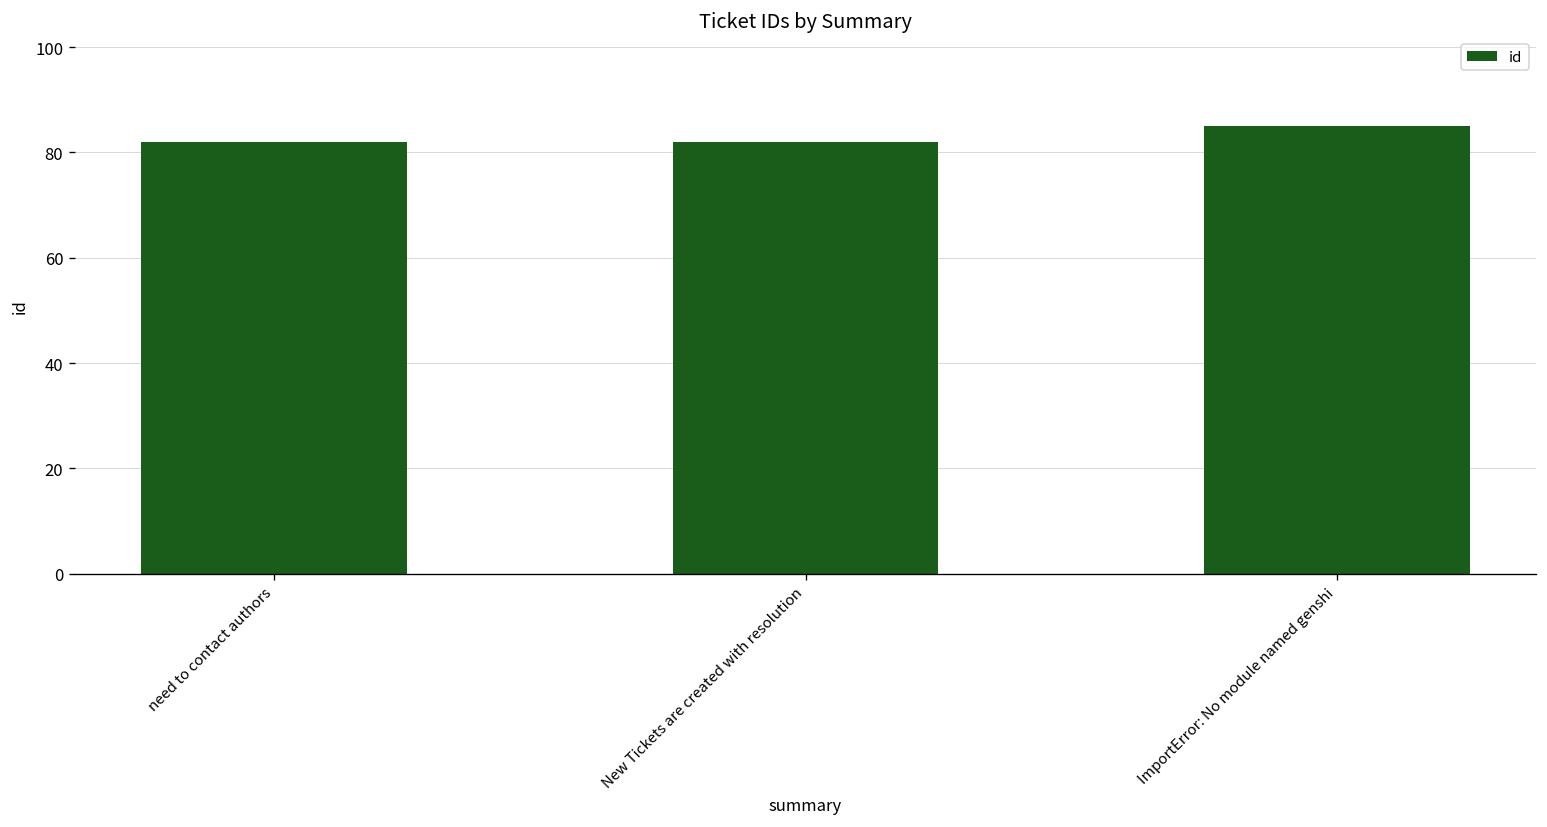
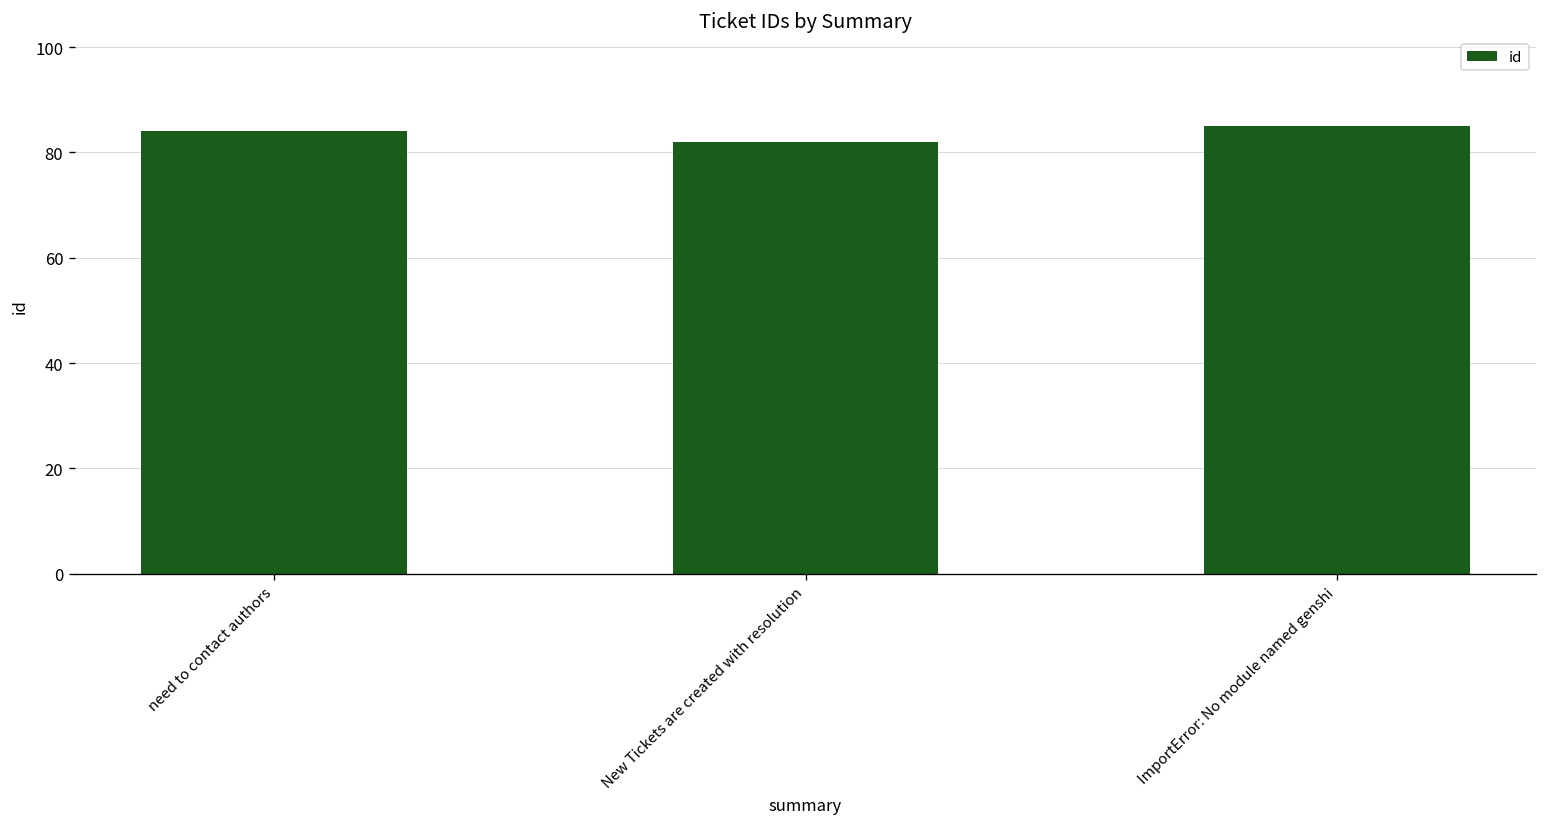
  {
-   "need to contact authors": 82,
+   "need to contact authors": 84,
    "New Tickets are created with resolution": 82,
    "ImportError: No module named genshi": 85
  }
